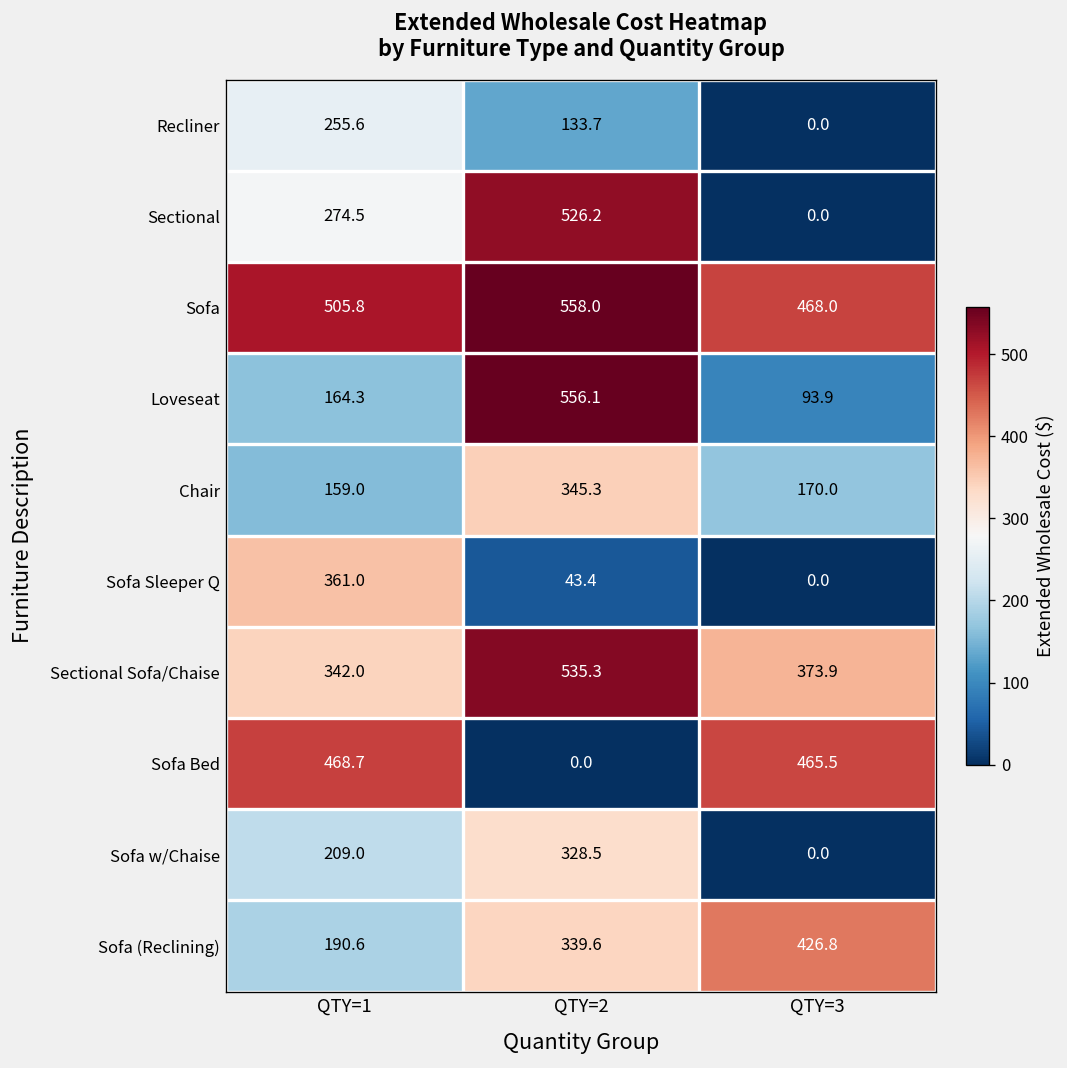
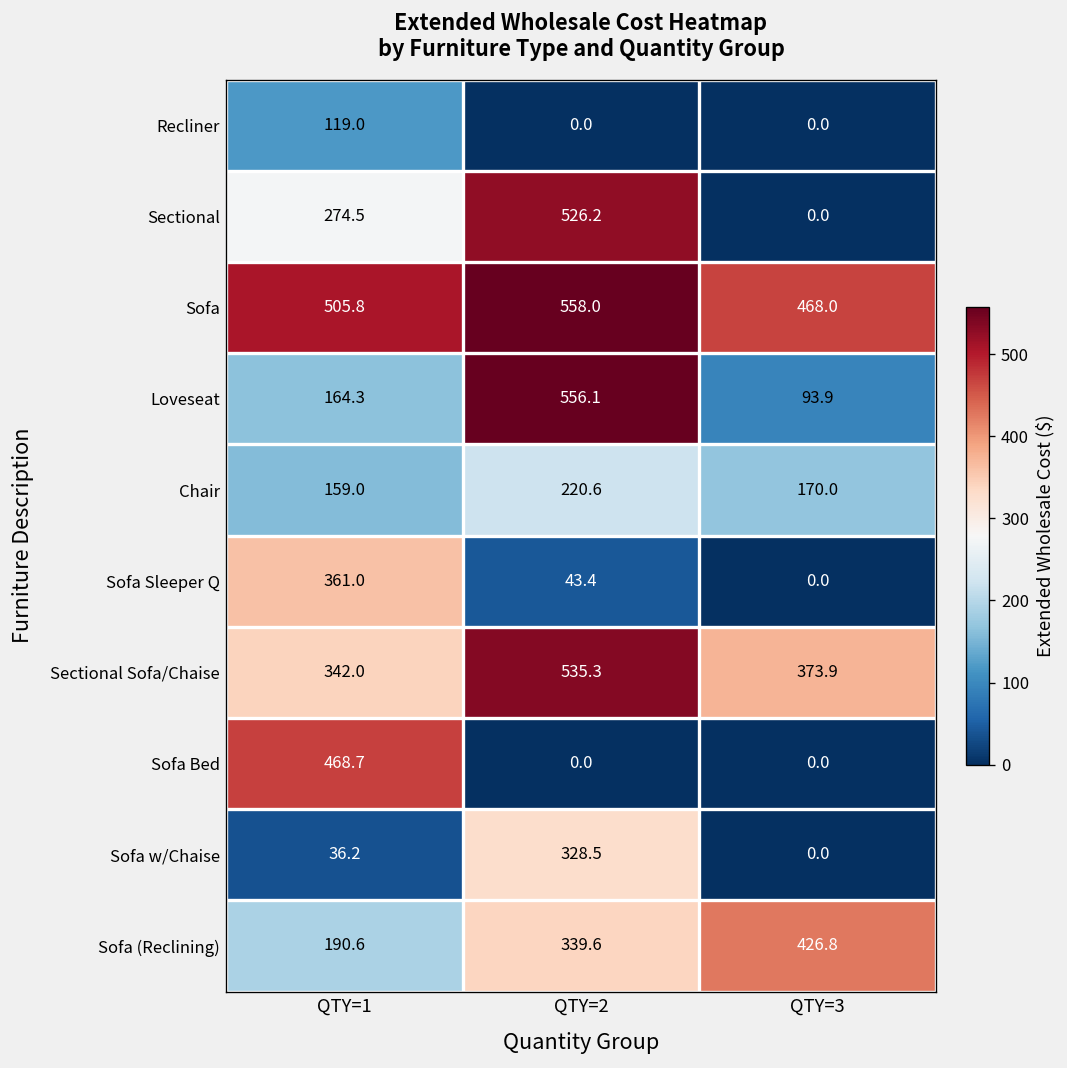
  {
    "Recliner": {
-     "QTY=1": 255.6,
-     "QTY=2": 133.7,
+     "QTY=1": 119.0,
+     "QTY=2": 0.0,
      "QTY=3": 0.0
    },
    "Sectional": {
      "QTY=1": 274.5,
      "QTY=2": 526.2,
      "QTY=3": 0.0
    },
    "Sofa": {
      "QTY=1": 505.8,
      "QTY=2": 558.0,
      "QTY=3": 468.0
    },
    "Loveseat": {
      "QTY=1": 164.3,
      "QTY=2": 556.1,
      "QTY=3": 93.9
    },
    "Chair": {
      "QTY=1": 159.0,
-     "QTY=2": 345.3,
+     "QTY=2": 220.6,
      "QTY=3": 170.0
    },
    "Sofa Sleeper Q": {
      "QTY=1": 361.0,
      "QTY=2": 43.4,
      "QTY=3": 0.0
    },
    "Sectional Sofa/Chaise": {
      "QTY=1": 342.0,
      "QTY=2": 535.3,
      "QTY=3": 373.9
    },
    "Sofa Bed": {
      "QTY=1": 468.7,
      "QTY=2": 0.0,
-     "QTY=3": 465.5
+     "QTY=3": 0.0
    },
    "Sofa w/Chaise": {
-     "QTY=1": 209.0,
+     "QTY=1": 36.2,
      "QTY=2": 328.5,
      "QTY=3": 0.0
    },
    "Sofa (Reclining)": {
      "QTY=1": 190.6,
      "QTY=2": 339.6,
      "QTY=3": 426.8
    }
  }
